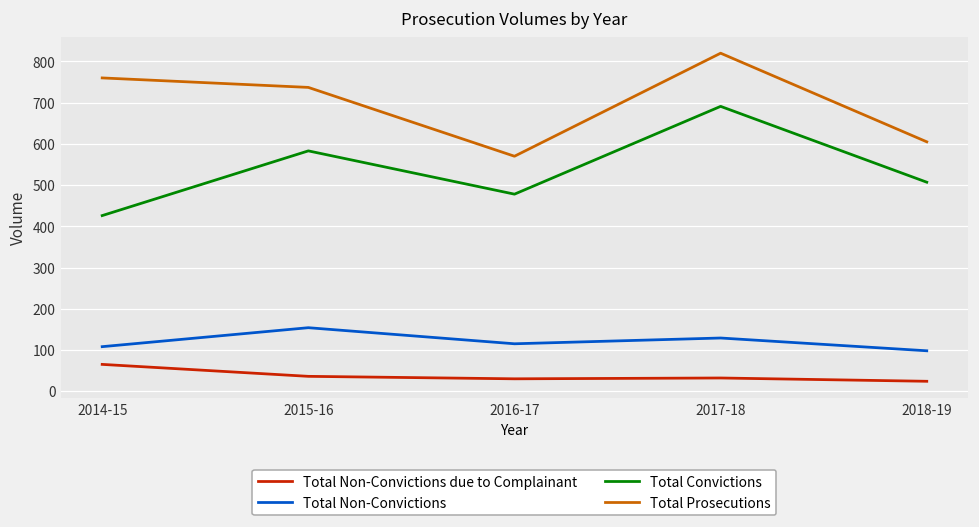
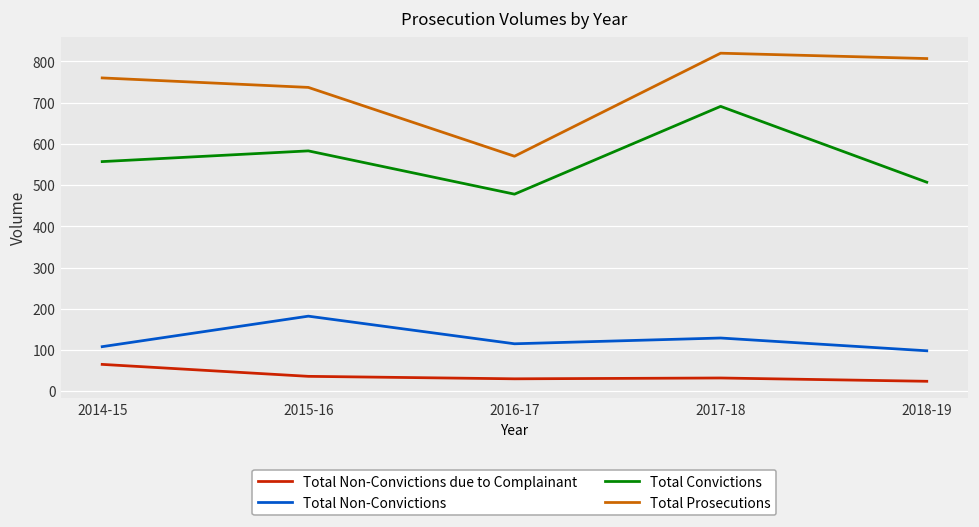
  {
    "Total Non-Convictions due to Complainant": {
      "2014-15": 70,
      "2015-16": 40,
      "2016-17": 30,
      "2017-18": 30,
      "2018-19": 20
    },
    "Total Non-Convictions": {
      "2014-15": 110,
-     "2015-16": 150,
+     "2015-16": 180,
      "2016-17": 120,
      "2017-18": 130,
      "2018-19": 100
    },
    "Total Convictions": {
-     "2014-15": 430,
+     "2014-15": 560,
      "2015-16": 580,
      "2016-17": 480,
      "2017-18": 690,
      "2018-19": 510
    },
    "Total Prosecutions": {
      "2014-15": 760,
      "2015-16": 740,
      "2016-17": 570,
      "2017-18": 820,
-     "2018-19": 610
+     "2018-19": 810
    }
  }
